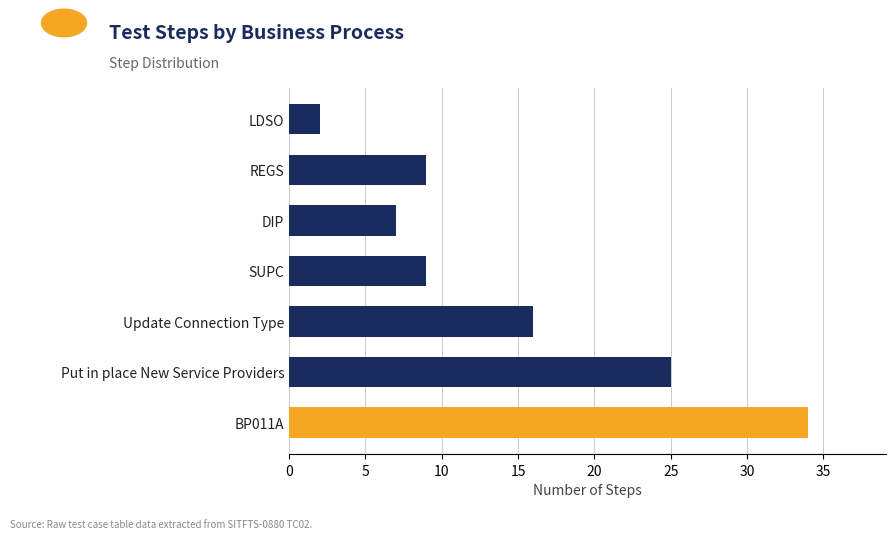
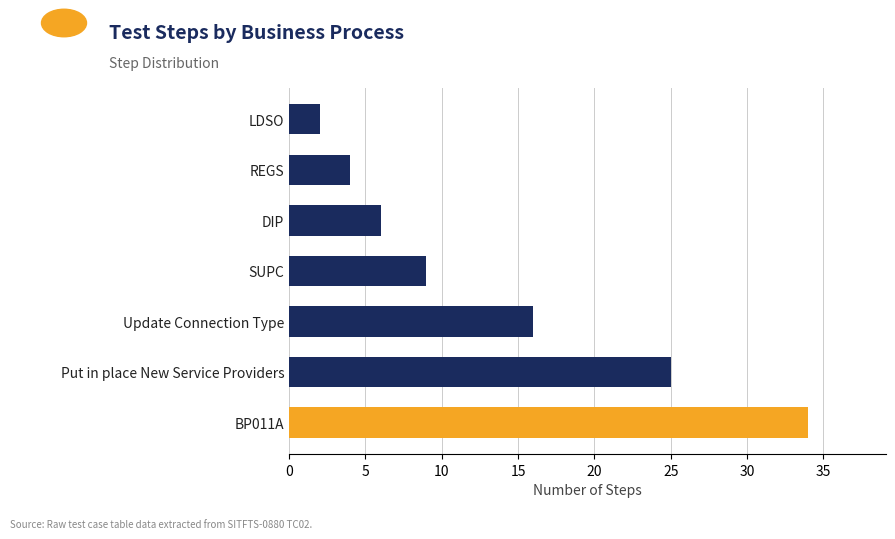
  {
    "LDSO": 2,
-   "REGS": 9,
-   "DIP": 7,
+   "REGS": 4,
+   "DIP": 6,
    "SUPC": 9,
    "Update Connection Type": 16,
    "Put in place New Service Providers": 25,
    "BP011A": 34
  }
